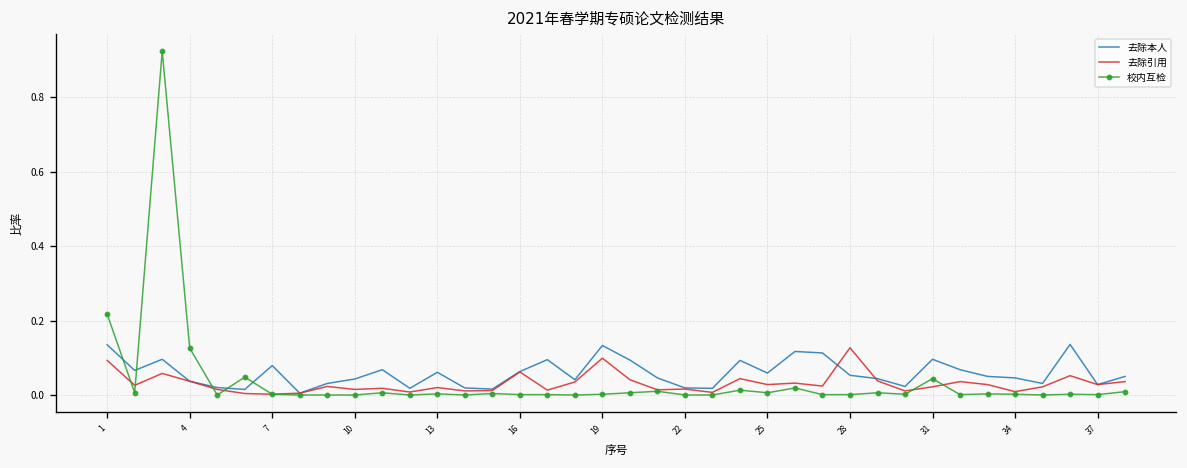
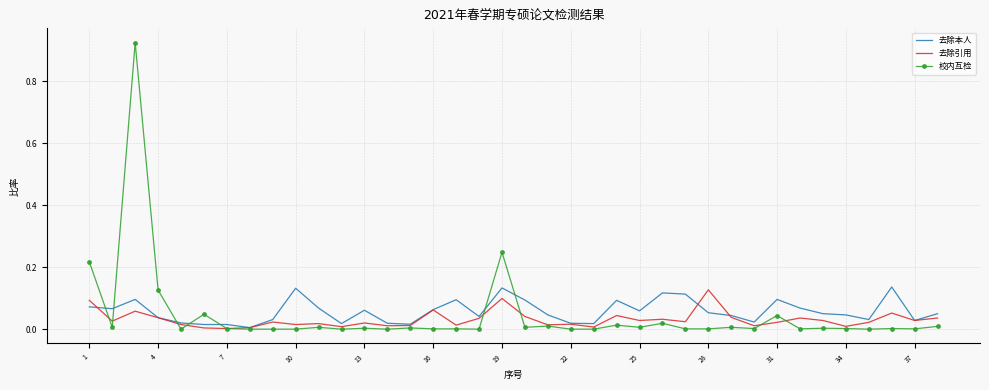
  {
    "去除本人": {
-     "1": 0.14,
-     "7": 0.08,
-     "10": 0.04,
+     "1": 0.07,
+     "7": 0.02,
+     "10": 0.13,
      "13": 0.06,
      "19": 0.13,
      "25": 0.06,
      "28": 0.05,
      "31": 0.10,
      "34": 0.05
    },
    "去除引用": {
      "1": 0.09,
      "10": 0.02,
      "13": 0.02,
      "19": 0.10,
      "25": 0.03,
      "28": 0.13,
      "31": 0.02
    },
    "校内互检": {
      "1": 0.22,
      "4": 0.13,
      "10": 0.00,
      "13": 0.00,
      "16": 0.00,
-     "19": 0.00,
+     "19": 0.25,
      "22": 0.00,
      "25": 0.01,
      "28": 0.00,
      "31": 0.04,
      "37": 0.00
    }
  }
